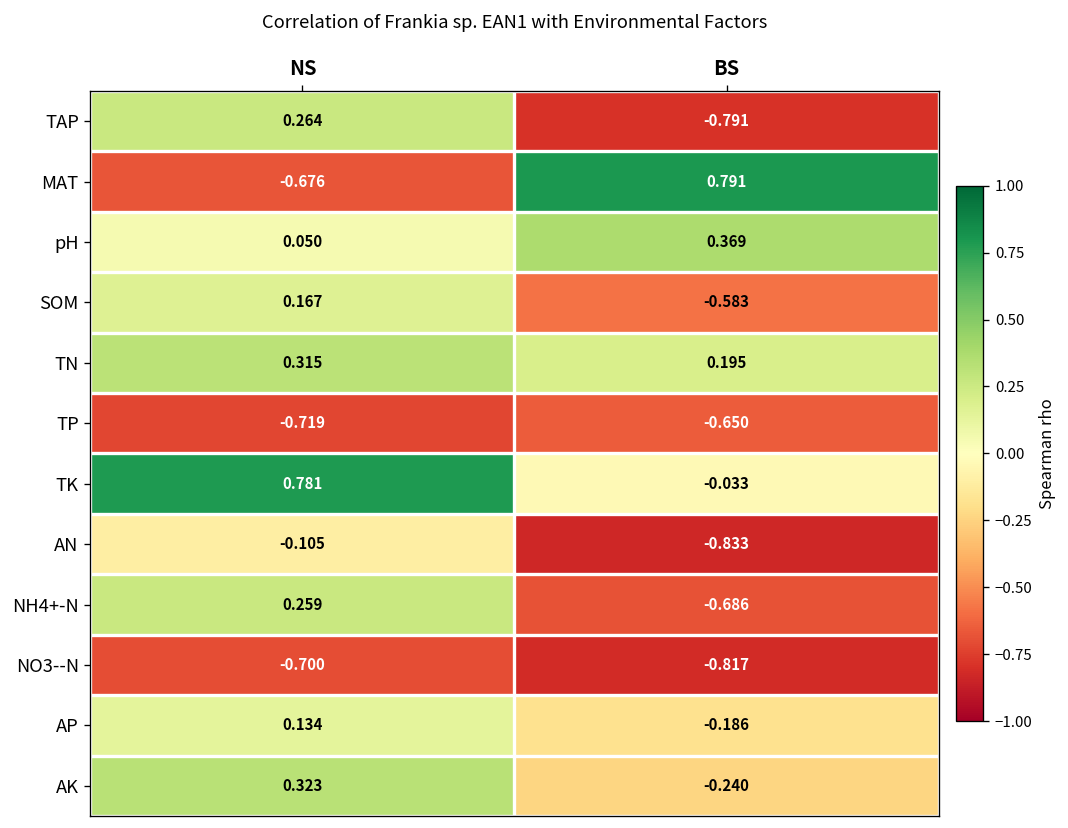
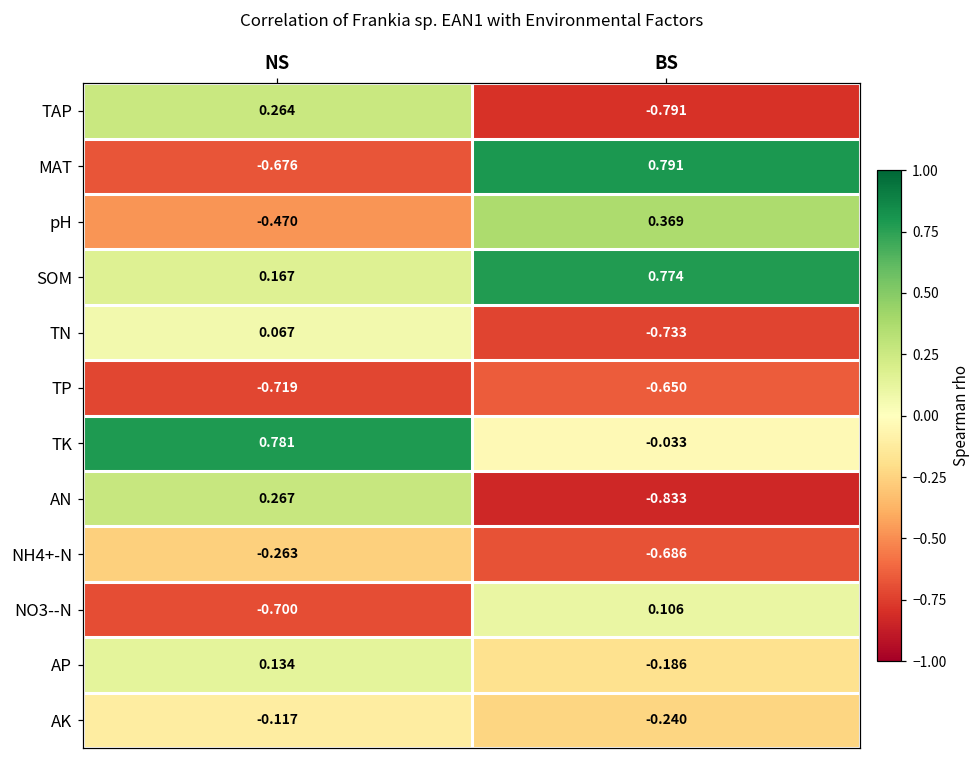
  {
    "TAP": {
      "NS": 0.264,
      "BS": -0.791
    },
    "MAT": {
      "NS": -0.676,
      "BS": 0.791
    },
    "pH": {
-     "NS": 0.050,
+     "NS": -0.470,
      "BS": 0.369
    },
    "SOM": {
      "NS": 0.167,
-     "BS": -0.583
+     "BS": 0.774
    },
    "TN": {
-     "NS": 0.315,
-     "BS": 0.195
+     "NS": 0.067,
+     "BS": -0.733
    },
    "TP": {
      "NS": -0.719,
      "BS": -0.650
    },
    "TK": {
      "NS": 0.781,
      "BS": -0.033
    },
    "AN": {
-     "NS": -0.105,
+     "NS": 0.267,
      "BS": -0.833
    },
    "NH4+-N": {
-     "NS": 0.259,
+     "NS": -0.263,
      "BS": -0.686
    },
    "NO3--N": {
      "NS": -0.700,
-     "BS": -0.817
+     "BS": 0.106
    },
    "AP": {
      "NS": 0.134,
      "BS": -0.186
    },
    "AK": {
-     "NS": 0.323,
+     "NS": -0.117,
      "BS": -0.240
    }
  }
